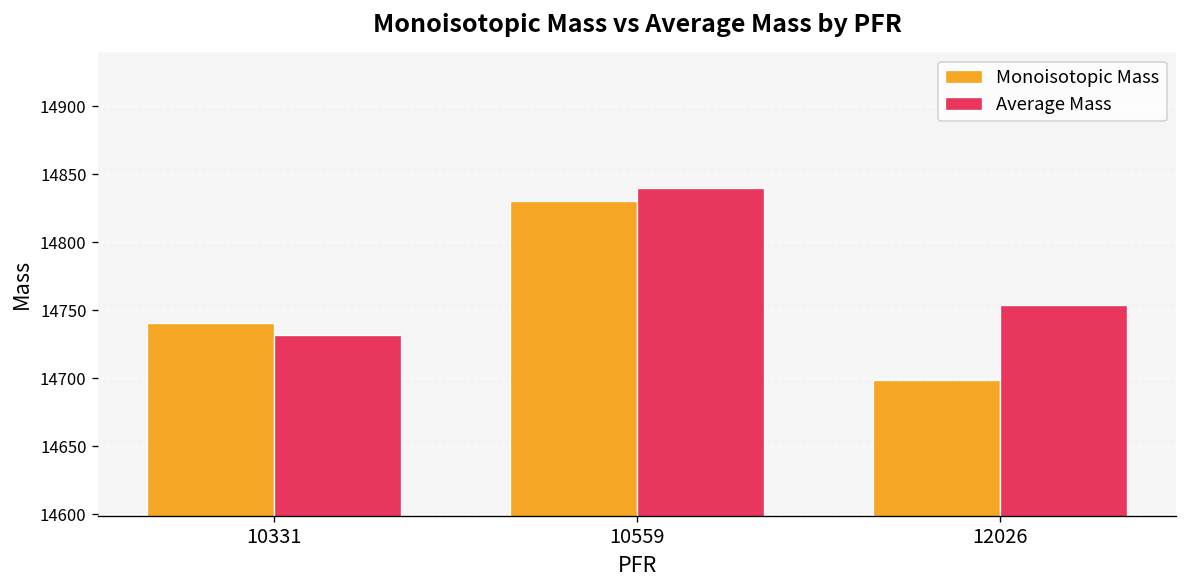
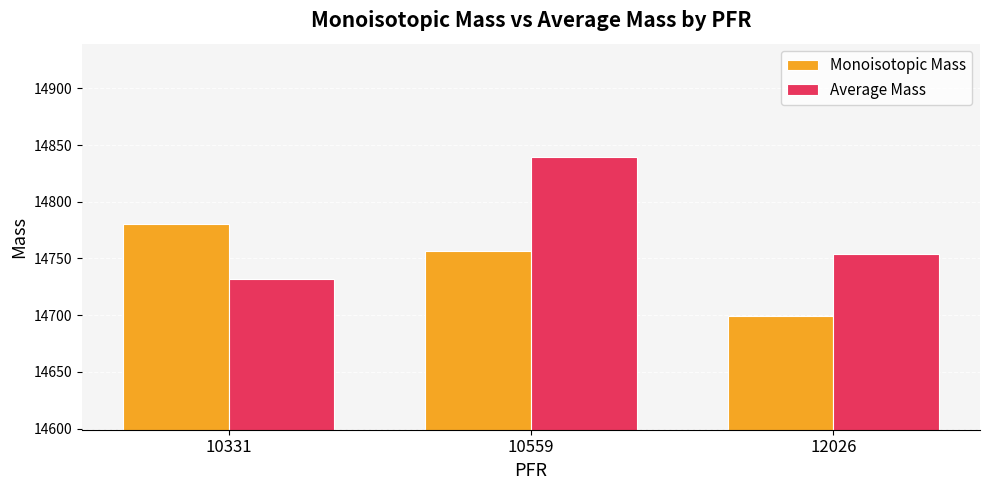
  {
    "Monoisotopic Mass": {
-     "10331": 14741,
-     "10559": 14830,
+     "10331": 14780,
+     "10559": 14756,
      "12026": 14699
    },
    "Average Mass": {
      "10331": 14732,
      "10559": 14840,
      "12026": 14754
    }
  }
